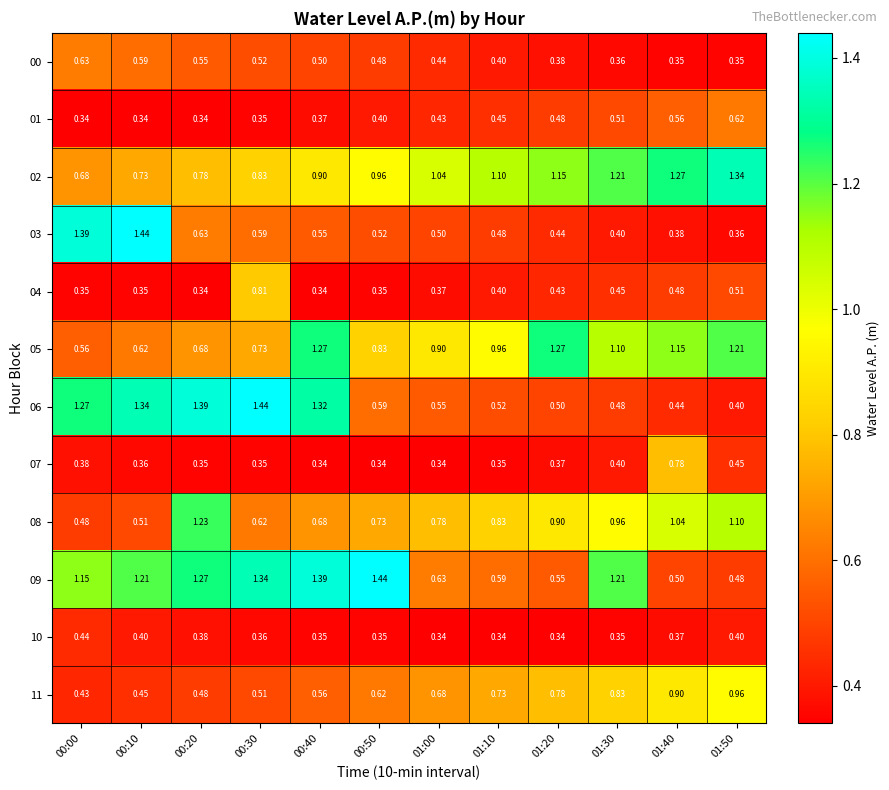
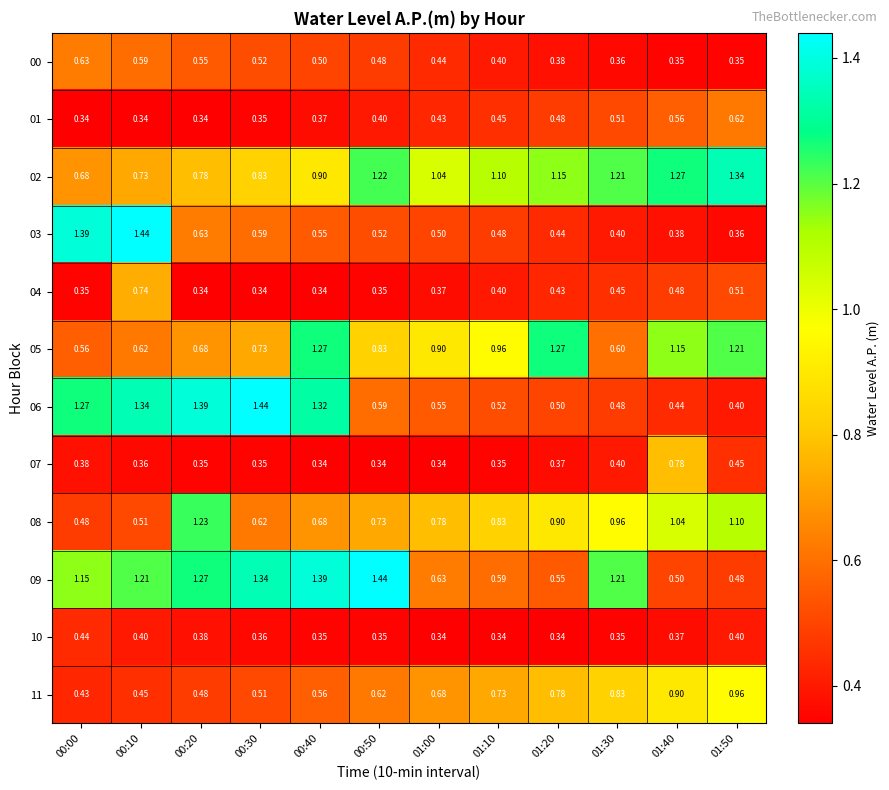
  {
    "00": {
      "00:00": 0.63,
      "00:10": 0.59,
      "00:20": 0.55,
      "00:30": 0.52,
      "00:40": 0.50,
      "00:50": 0.48,
      "01:00": 0.44,
      "01:10": 0.40,
      "01:20": 0.38,
      "01:30": 0.36,
      "01:40": 0.35,
      "01:50": 0.35
    },
    "01": {
      "00:00": 0.34,
      "00:10": 0.34,
      "00:20": 0.34,
      "00:30": 0.35,
      "00:40": 0.37,
      "00:50": 0.40,
      "01:00": 0.43,
      "01:10": 0.45,
      "01:20": 0.48,
      "01:30": 0.51,
      "01:40": 0.56,
      "01:50": 0.62
    },
    "02": {
      "00:00": 0.68,
      "00:10": 0.73,
      "00:20": 0.78,
      "00:30": 0.83,
      "00:40": 0.90,
-     "00:50": 0.96,
+     "00:50": 1.22,
      "01:00": 1.04,
      "01:10": 1.10,
      "01:20": 1.15,
      "01:30": 1.21,
      "01:40": 1.27,
      "01:50": 1.34
    },
    "03": {
      "00:00": 1.39,
      "00:10": 1.44,
      "00:20": 0.63,
      "00:30": 0.59,
      "00:40": 0.55,
      "00:50": 0.52,
      "01:00": 0.50,
      "01:10": 0.48,
      "01:20": 0.44,
      "01:30": 0.40,
      "01:40": 0.38,
      "01:50": 0.36
    },
    "04": {
      "00:00": 0.35,
-     "00:10": 0.35,
+     "00:10": 0.74,
      "00:20": 0.34,
-     "00:30": 0.81,
+     "00:30": 0.34,
      "00:40": 0.34,
      "00:50": 0.35,
      "01:00": 0.37,
      "01:10": 0.40,
      "01:20": 0.43,
      "01:30": 0.45,
      "01:40": 0.48,
      "01:50": 0.51
    },
    "05": {
      "00:00": 0.56,
      "00:10": 0.62,
      "00:20": 0.68,
      "00:30": 0.73,
      "00:40": 1.27,
      "00:50": 0.83,
      "01:00": 0.90,
      "01:10": 0.96,
      "01:20": 1.27,
-     "01:30": 1.10,
+     "01:30": 0.60,
      "01:40": 1.15,
      "01:50": 1.21
    },
    "06": {
      "00:00": 1.27,
      "00:10": 1.34,
      "00:20": 1.39,
      "00:30": 1.44,
      "00:40": 1.32,
      "00:50": 0.59,
      "01:00": 0.55,
      "01:10": 0.52,
      "01:20": 0.50,
      "01:30": 0.48,
      "01:40": 0.44,
      "01:50": 0.40
    },
    "07": {
      "00:00": 0.38,
      "00:10": 0.36,
      "00:20": 0.35,
      "00:30": 0.35,
      "00:40": 0.34,
      "00:50": 0.34,
      "01:00": 0.34,
      "01:10": 0.35,
      "01:20": 0.37,
      "01:30": 0.40,
      "01:40": 0.78,
      "01:50": 0.45
    },
    "08": {
      "00:00": 0.48,
      "00:10": 0.51,
      "00:20": 1.23,
      "00:30": 0.62,
      "00:40": 0.68,
      "00:50": 0.73,
      "01:00": 0.78,
      "01:10": 0.83,
      "01:20": 0.90,
      "01:30": 0.96,
      "01:40": 1.04,
      "01:50": 1.10
    },
    "09": {
      "00:00": 1.15,
      "00:10": 1.21,
      "00:20": 1.27,
      "00:30": 1.34,
      "00:40": 1.39,
      "00:50": 1.44,
      "01:00": 0.63,
      "01:10": 0.59,
      "01:20": 0.55,
      "01:30": 1.21,
      "01:40": 0.50,
      "01:50": 0.48
    },
    "10": {
      "00:00": 0.44,
      "00:10": 0.40,
      "00:20": 0.38,
      "00:30": 0.36,
      "00:40": 0.35,
      "00:50": 0.35,
      "01:00": 0.34,
      "01:10": 0.34,
      "01:20": 0.34,
      "01:30": 0.35,
      "01:40": 0.37,
      "01:50": 0.40
    },
    "11": {
      "00:00": 0.43,
      "00:10": 0.45,
      "00:20": 0.48,
      "00:30": 0.51,
      "00:40": 0.56,
      "00:50": 0.62,
      "01:00": 0.68,
      "01:10": 0.73,
      "01:20": 0.78,
      "01:30": 0.83,
      "01:40": 0.90,
      "01:50": 0.96
    }
  }
